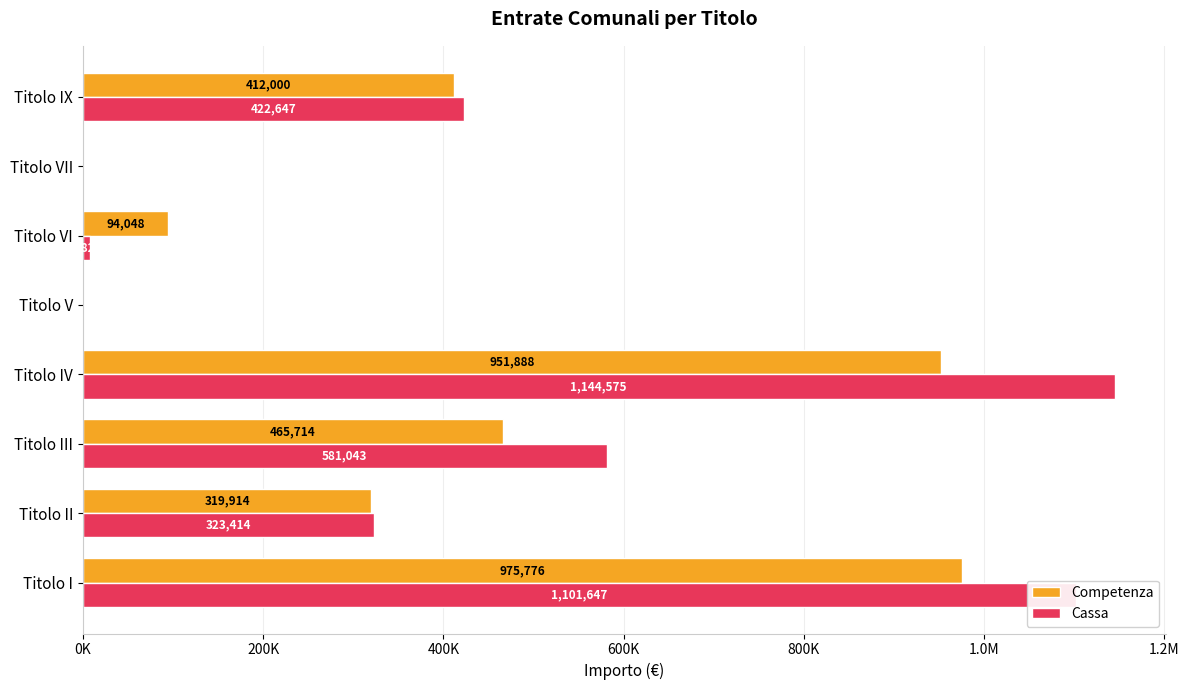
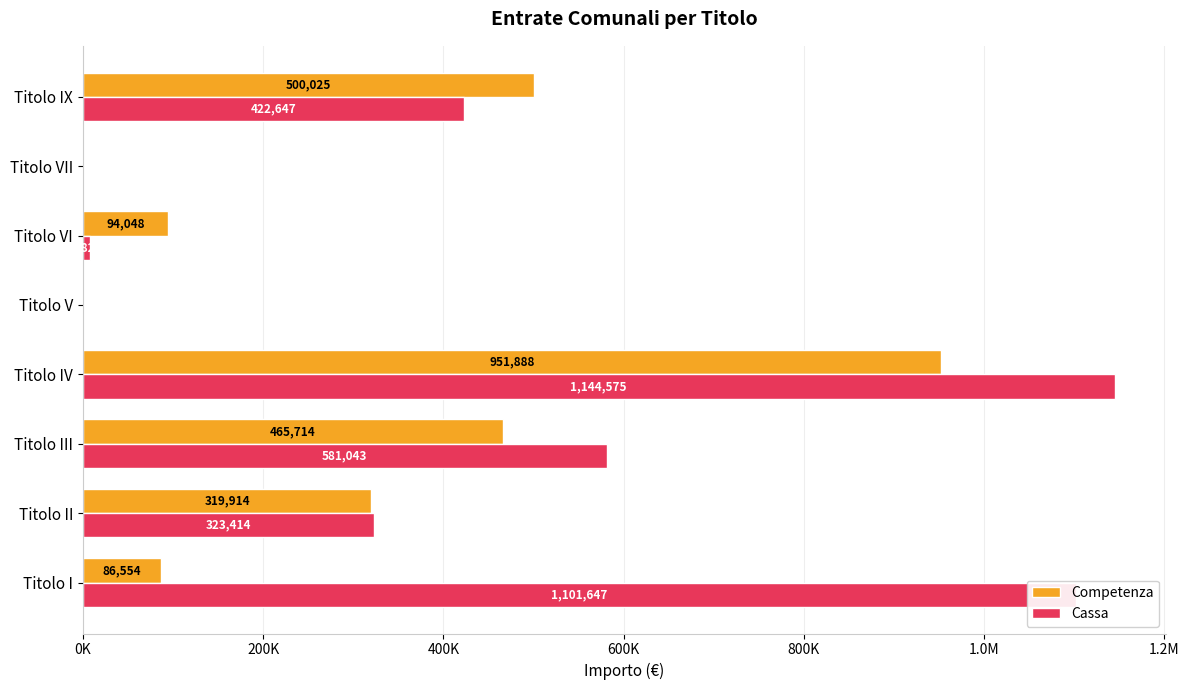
  {
    "Competenza": {
-     "Titolo IX": "412,000",
+     "Titolo IX": "500,025",
      "Titolo VI": "94,048",
      "Titolo IV": "951,888",
      "Titolo III": "465,714",
      "Titolo II": "319,914",
-     "Titolo I": "975,776"
+     "Titolo I": "86,554"
    },
    "Cassa": {
      "Titolo IX": "422,647",
      "Titolo IV": "1,144,575",
      "Titolo III": "581,043",
      "Titolo II": "323,414"
    }
  }
